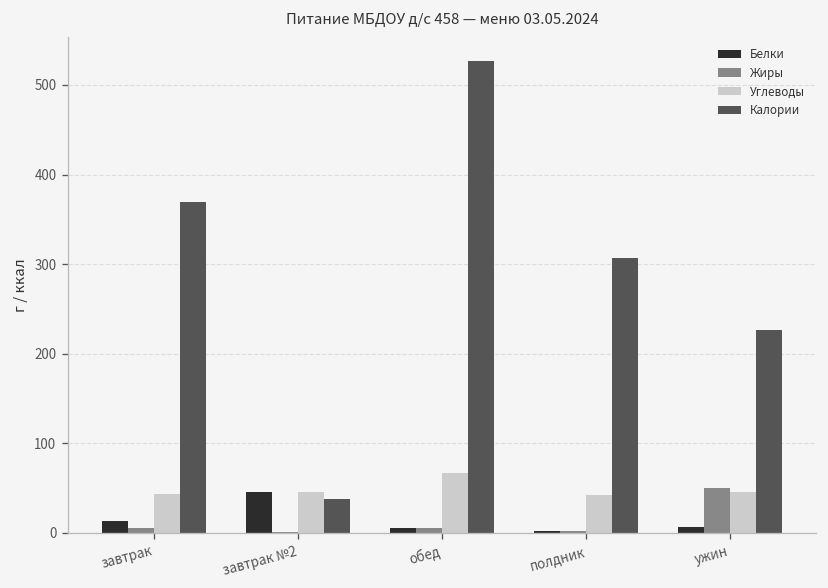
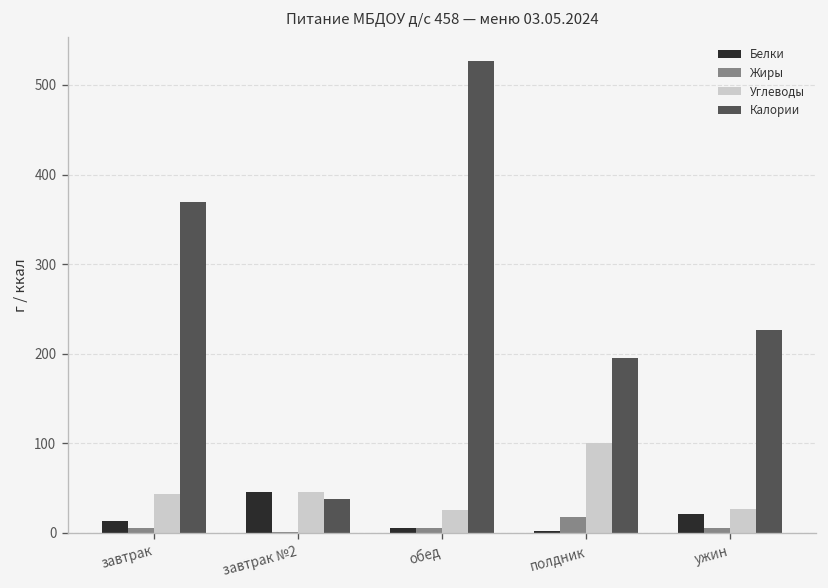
  {
    "Белки": {
      "завтрак": 10,
      "завтрак №2": 50,
      "обед": 10,
-     "ужин": 10
+     "ужин": 20
    },
    "Жиры": {
      "завтрак": 10,
      "обед": 10,
-     "полдник": 0,
-     "ужин": 50
+     "полдник": 20,
+     "ужин": 10
    },
    "Углеводы": {
      "завтрак": 40,
      "завтрак №2": 50,
-     "обед": 70,
-     "полдник": 40,
-     "ужин": 50
+     "обед": 30,
+     "полдник": 100,
+     "ужин": 30
    },
    "Калории": {
      "завтрак": 370,
      "завтрак №2": 40,
      "обед": 530,
-     "полдник": 310,
+     "полдник": 200,
      "ужин": 230
    }
  }
